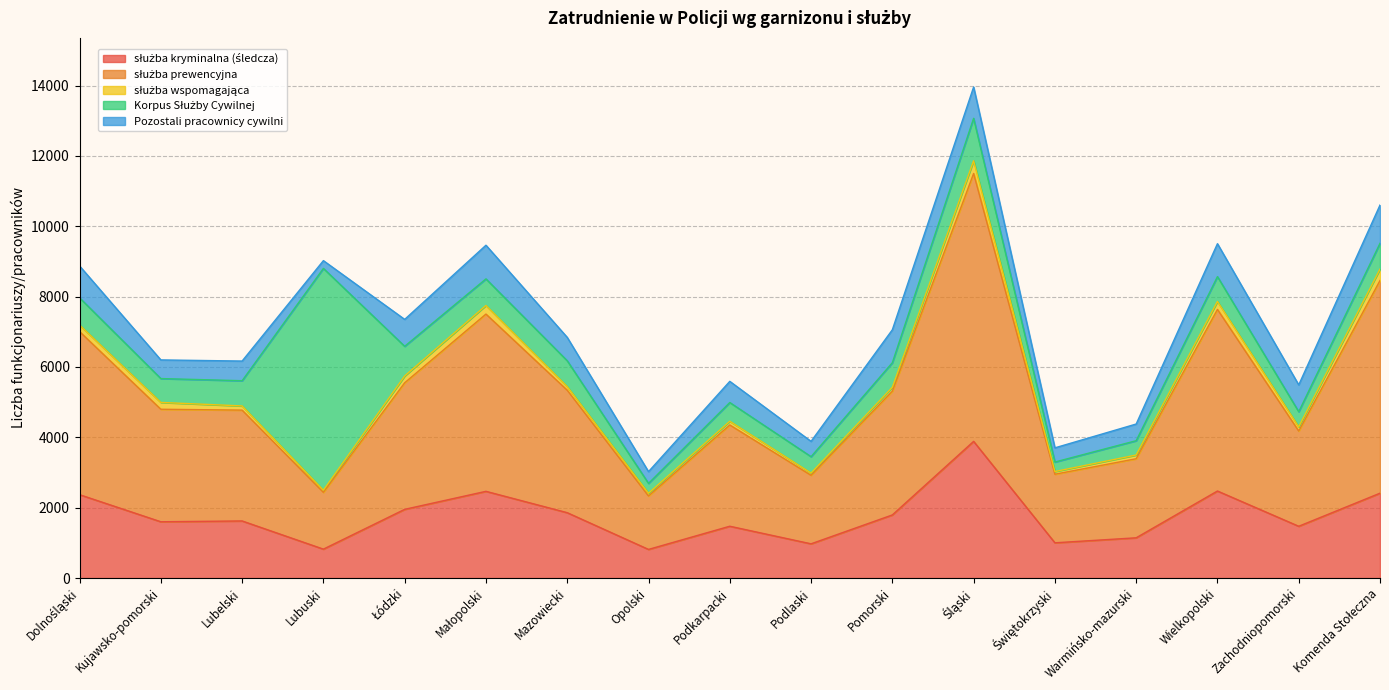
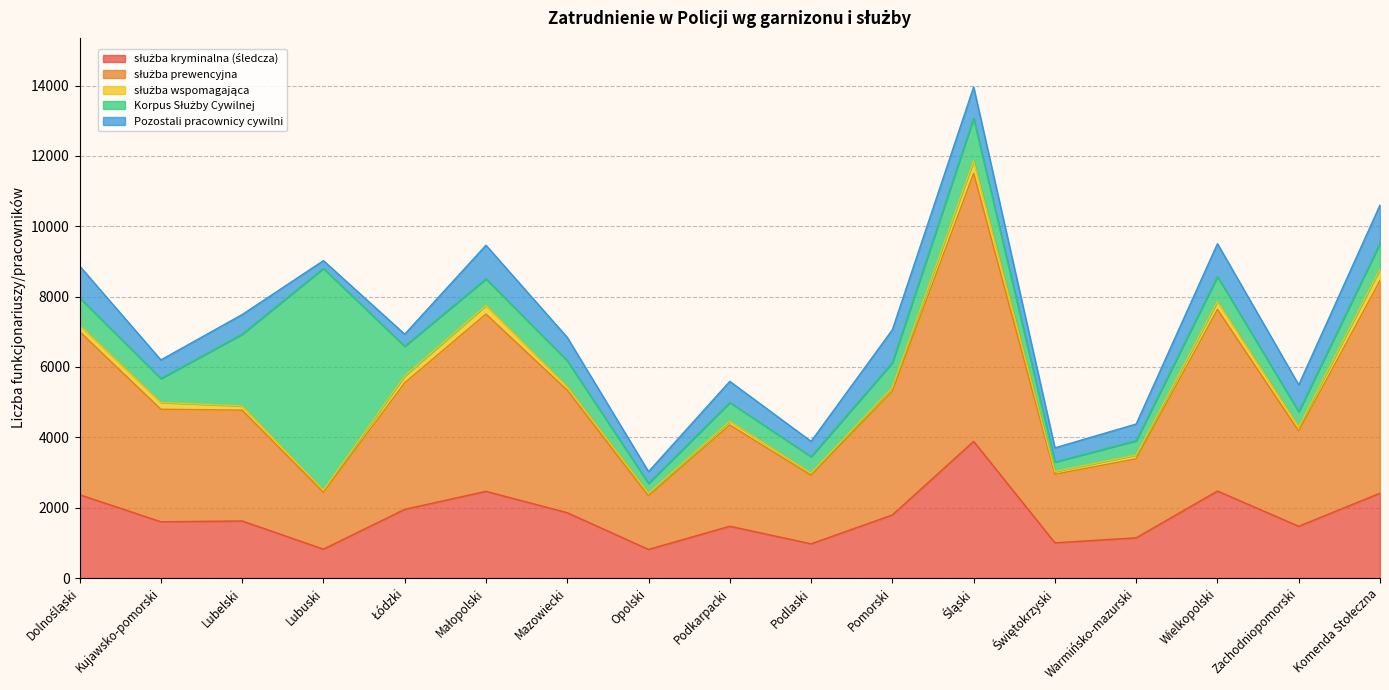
  {
    "służba wspomagająca": {
      "Dolnośląski": 200,
      "Kujawsko-pomorski": 200,
      "Lubelski": 100,
      "Łódzki": 200,
      "Małopolski": 200,
      "Mazowiecki": 100,
      "Opolski": 100,
      "Podkarpacki": 100,
      "Pomorski": 100,
      "Śląski": 400,
      "Świętokrzyski": 100,
      "Warmińsko-mazurski": 100,
      "Wielkopolski": 200,
      "Zachodniopomorski": 100,
      "Komenda Stołeczna": 300
    },
    "Korpus Służby Cywilnej": {
      "Dolnośląski": 800,
      "Kujawsko-pomorski": 700,
-     "Lubelski": 700,
+     "Lubelski": 2000,
      "Lubuski": 6300,
      "Łódzki": 800,
      "Małopolski": 800,
      "Mazowiecki": 700,
      "Opolski": 300,
      "Podkarpacki": 500,
      "Podlaski": 500,
      "Pomorski": 700,
      "Śląski": 1200,
      "Świętokrzyski": 300,
      "Warmińsko-mazurski": 400,
      "Wielkopolski": 700,
      "Zachodniopomorski": 400,
      "Komenda Stołeczna": 700
    },
    "Pozostali pracownicy cywilni": {
      "Dolnośląski": 900,
      "Kujawsko-pomorski": 500,
      "Lubelski": 600,
      "Lubuski": 200,
-     "Łódzki": 800,
+     "Łódzki": 300,
      "Małopolski": 1000,
      "Mazowiecki": 700,
      "Opolski": 300,
      "Podkarpacki": 600,
      "Podlaski": 400,
      "Pomorski": 900,
      "Śląski": 900,
      "Świętokrzyski": 400,
      "Warmińsko-mazurski": 500,
      "Wielkopolski": 900,
      "Zachodniopomorski": 800,
      "Komenda Stołeczna": 1100
    }
  }
